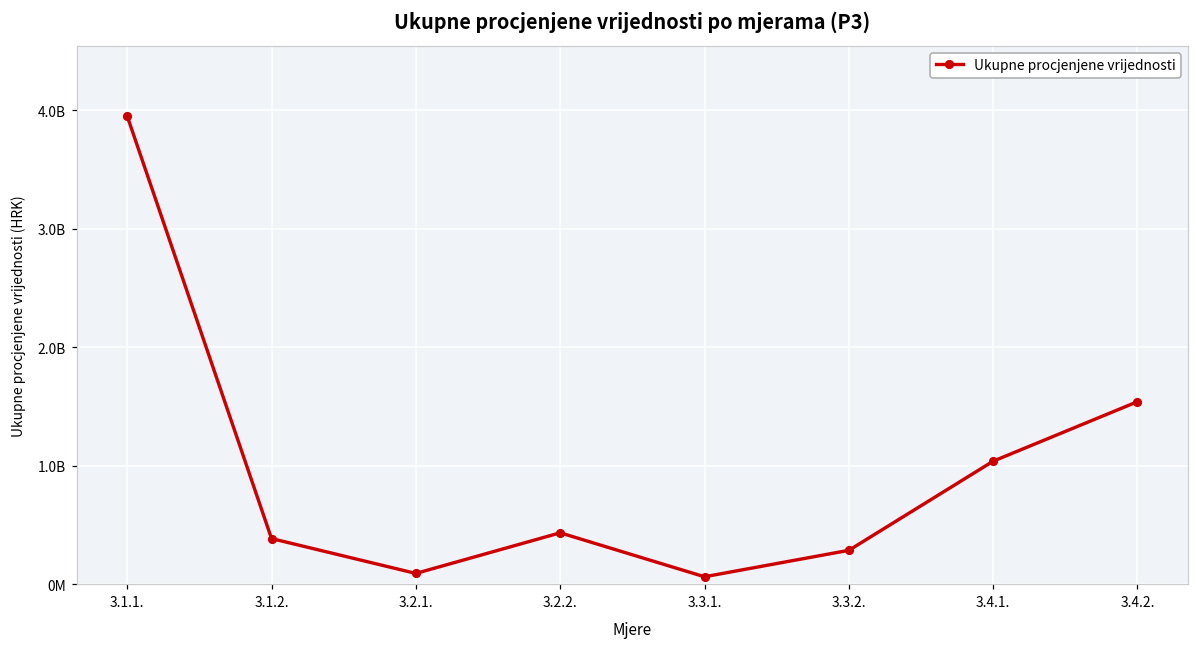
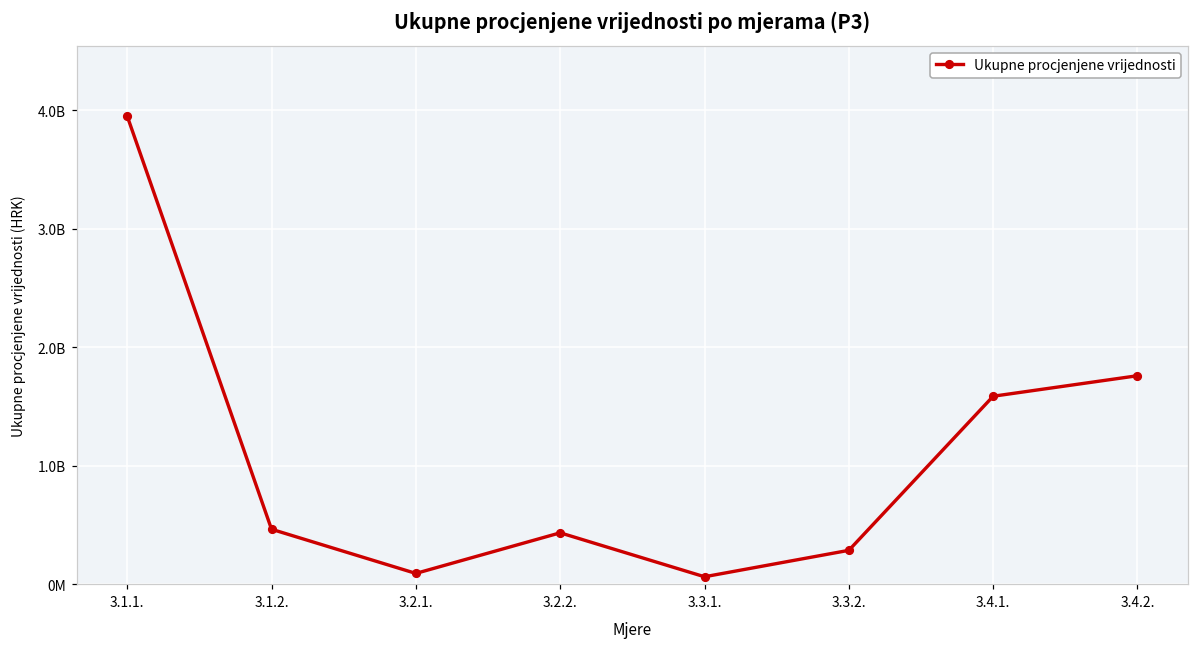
  {
    "3.1.1.": 3950000000,
-   "3.1.2.": 390000000,
+   "3.1.2.": 460000000,
    "3.2.1.": 90000000,
    "3.2.2.": 430000000,
    "3.3.1.": 60000000,
    "3.3.2.": 290000000,
-   "3.4.1.": 1040000000,
-   "3.4.2.": 1540000000
+   "3.4.1.": 1590000000,
+   "3.4.2.": 1760000000
  }
